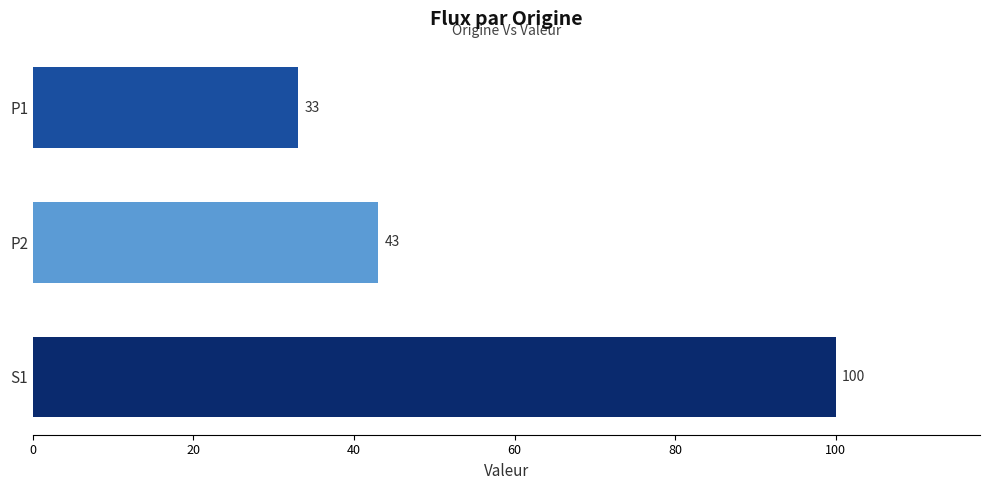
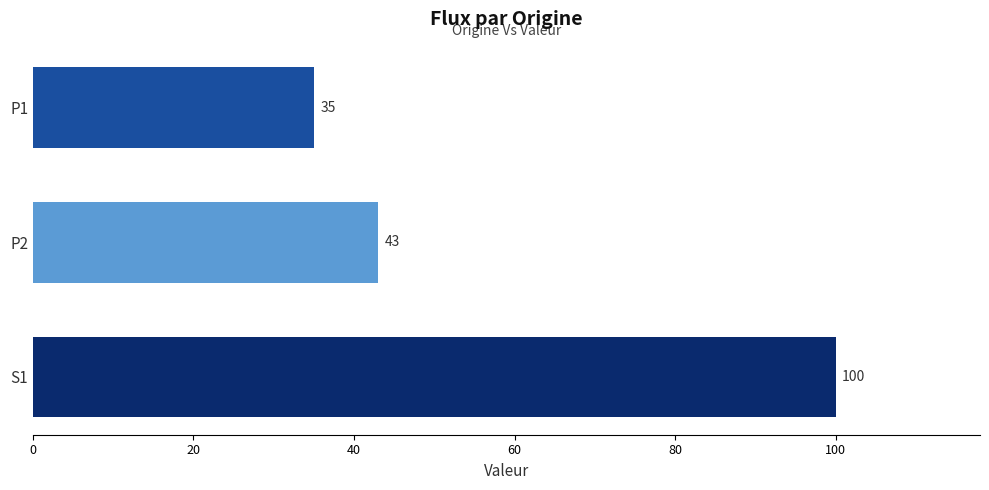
  {
-   "P1": 33,
+   "P1": 35,
    "P2": 43,
    "S1": 100
  }
